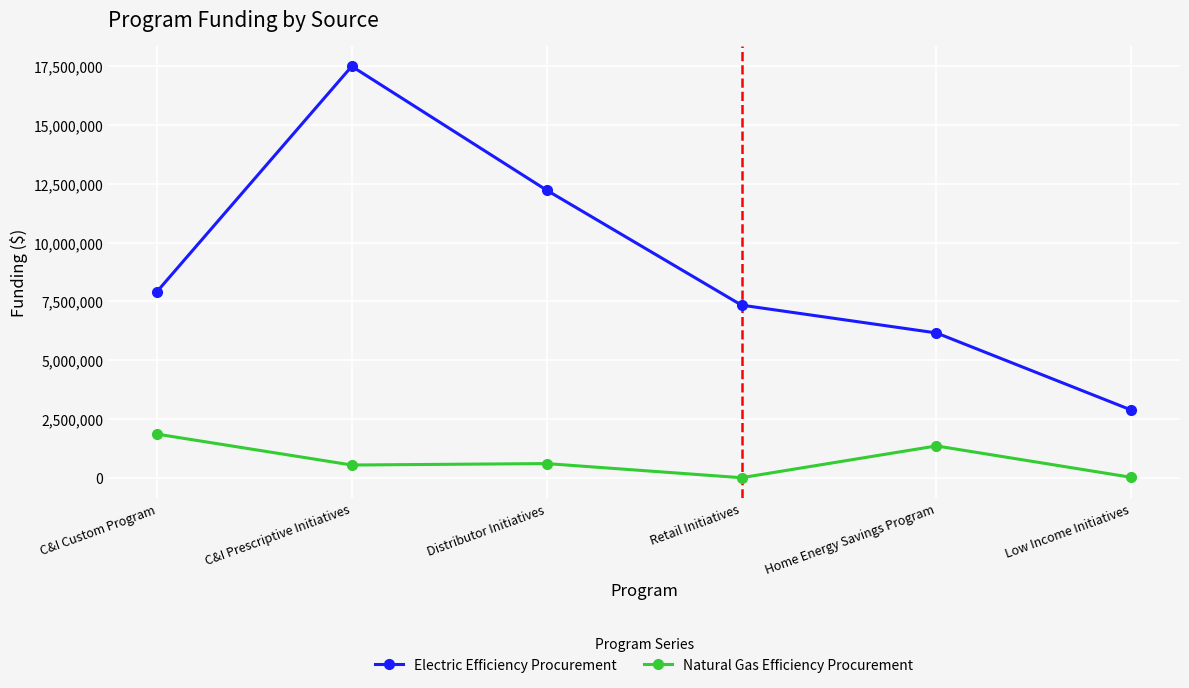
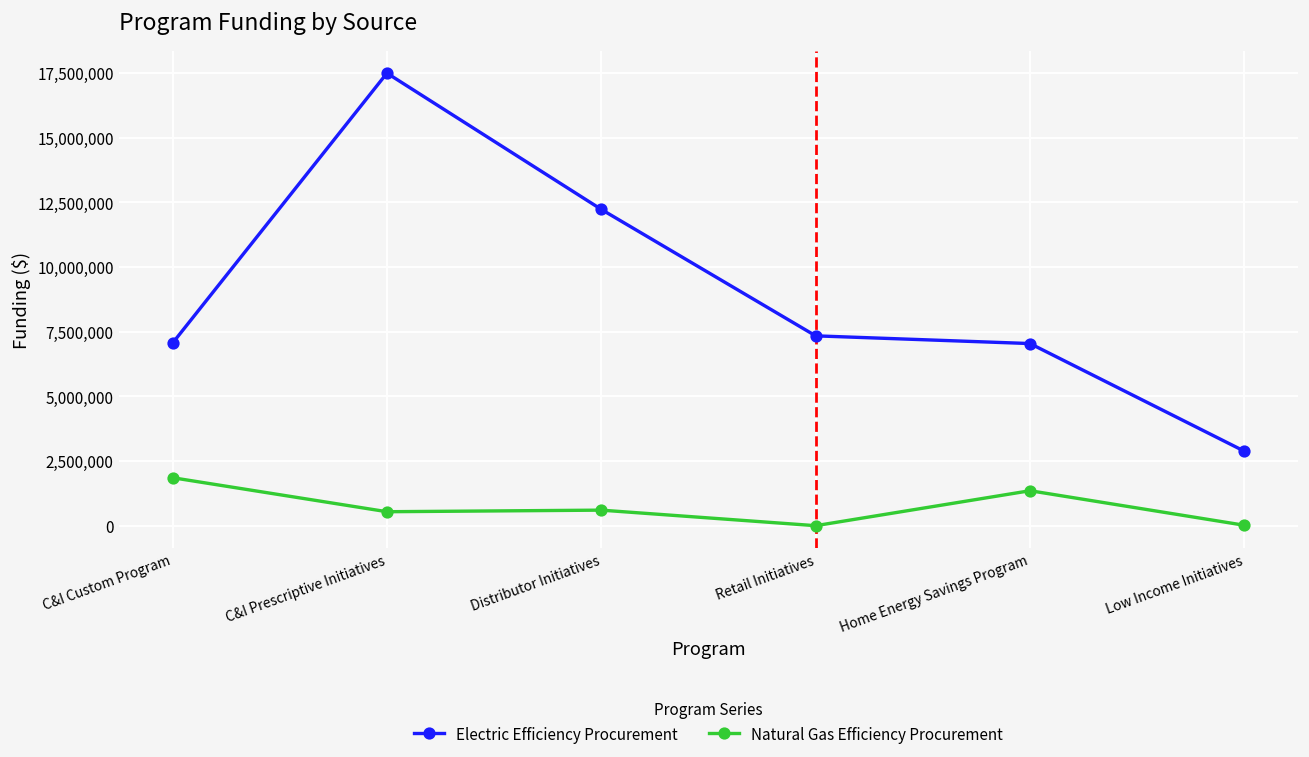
  {
    "Electric Efficiency Procurement": {
-     "C&I Custom Program": "7,900,000",
+     "C&I Custom Program": "7,100,000",
      "C&I Prescriptive Initiatives": "17,500,000",
      "Distributor Initiatives": "12,200,000",
      "Retail Initiatives": "7,300,000",
-     "Home Energy Savings Program": "6,200,000",
+     "Home Energy Savings Program": "7,000,000",
      "Low Income Initiatives": "2,900,000"
    },
    "Natural Gas Efficiency Procurement": {
      "C&I Custom Program": "1,900,000",
      "C&I Prescriptive Initiatives": "500,000",
      "Distributor Initiatives": "600,000",
      "Retail Initiatives": "0",
      "Home Energy Savings Program": "1,400,000",
      "Low Income Initiatives": "0"
    }
  }
